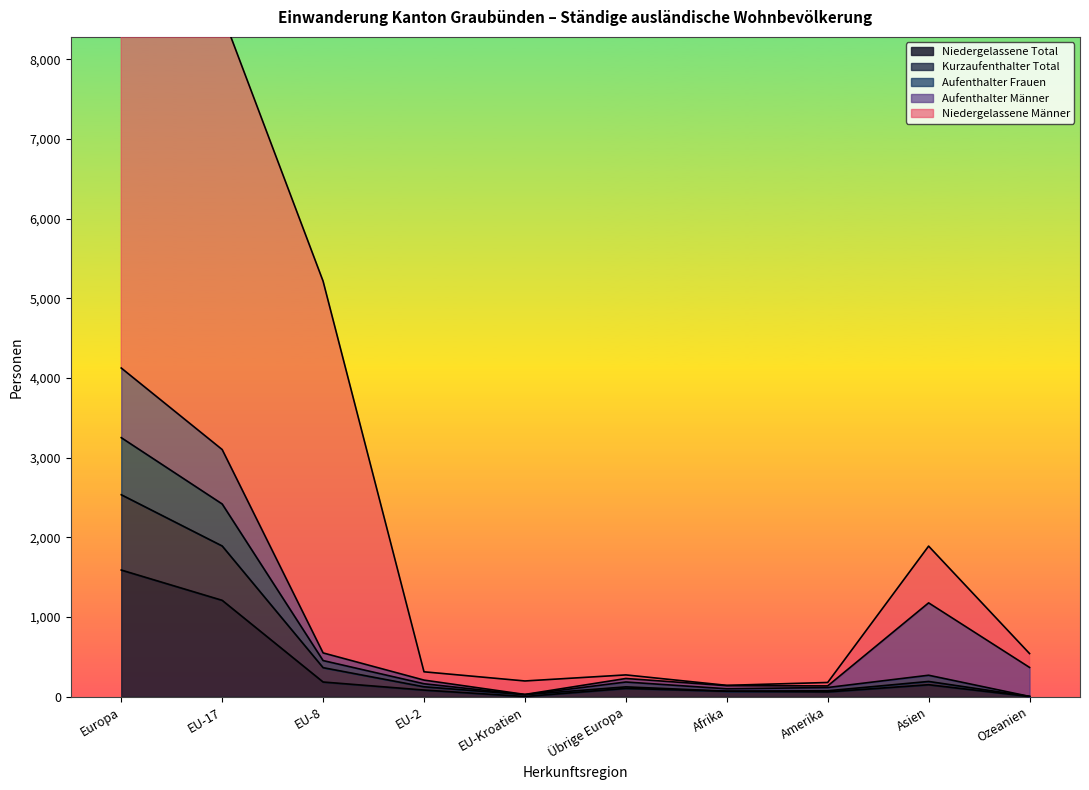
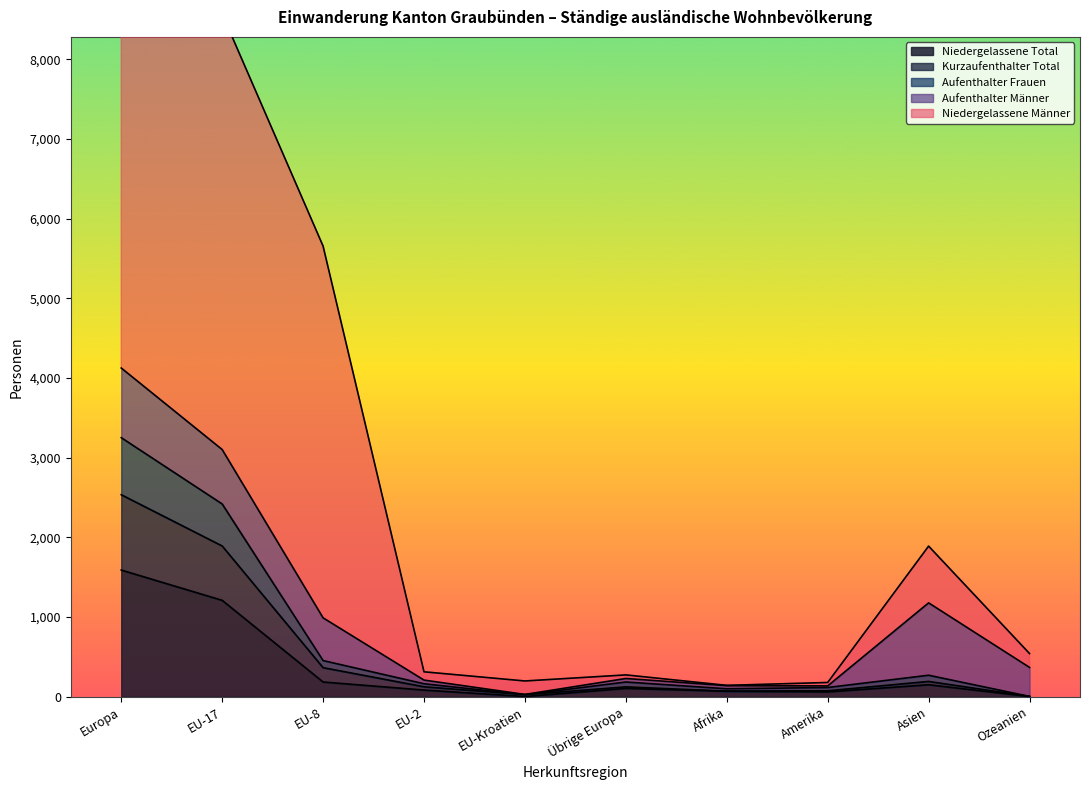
  {
    "Aufenthalter Männer": {
      "Europa": "900",
      "EU-17": "700",
-     "EU-8": "100",
+     "EU-8": "500",
      "EU-2": "0",
      "Übrige Europa": "0",
      "Asien": "900",
      "Ozeanien": "400"
    },
    "Niedergelassene Männer": {
      "EU-8": "4,700",
      "EU-2": "100",
      "EU-Kroatien": "200",
      "Übrige Europa": "0",
      "Amerika": "0",
      "Asien": "700",
      "Ozeanien": "200"
    }
  }
